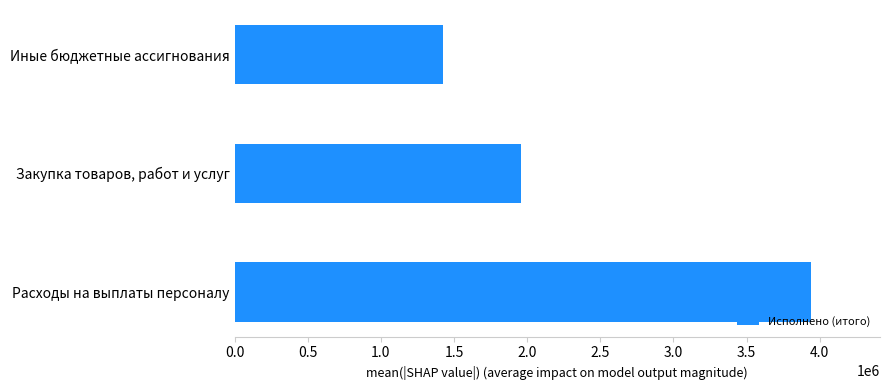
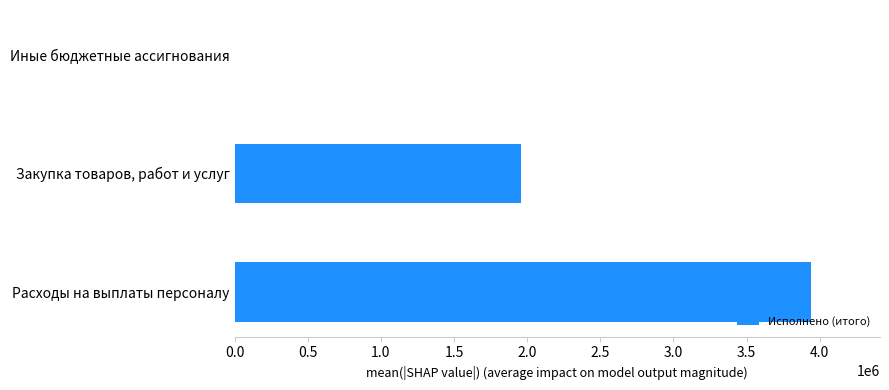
  {
-   "Иные бюджетные ассигнования": 1420000,
+   "Иные бюджетные ассигнования": 10000,
    "Закупка товаров, работ и услуг": 1960000,
    "Расходы на выплаты персоналу": 3940000
  }
